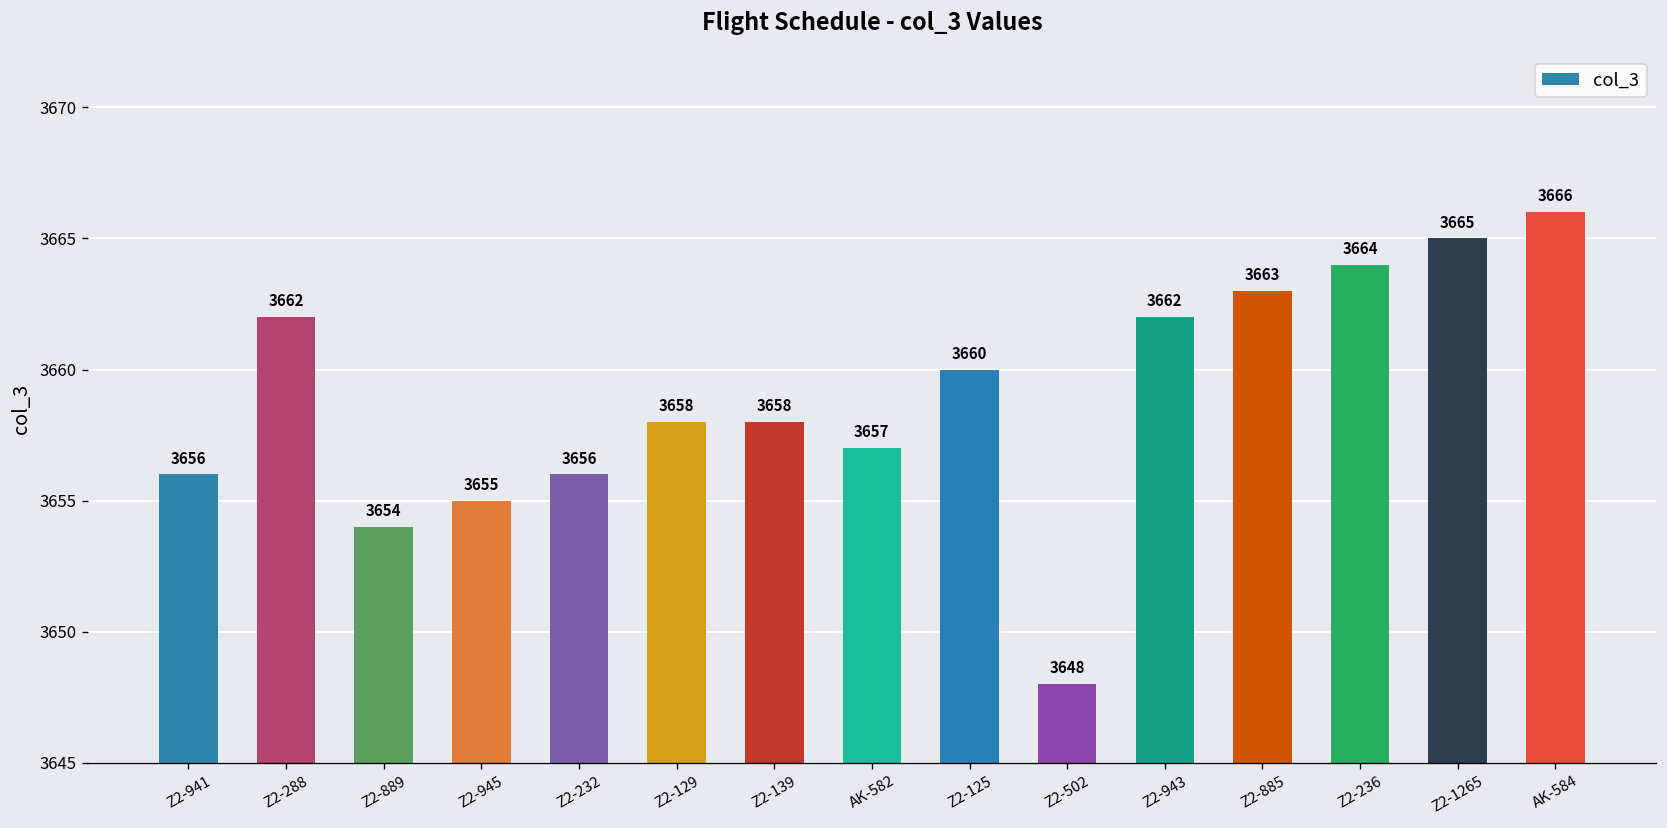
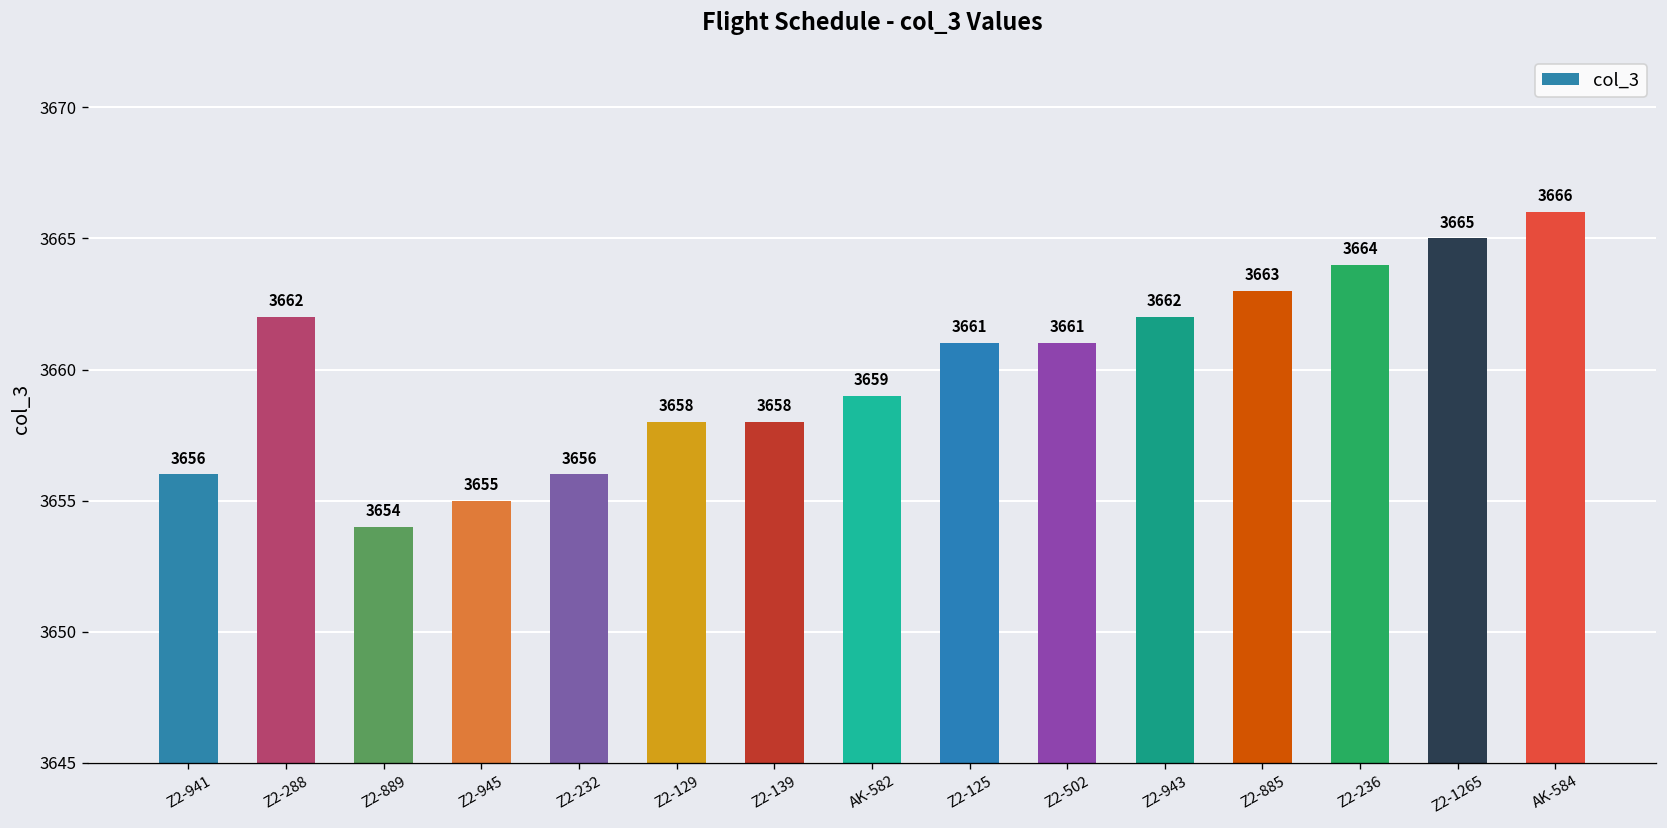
  {
    "Z2-941": 3656,
    "Z2-288": 3662,
    "Z2-889": 3654,
    "Z2-945": 3655,
    "Z2-232": 3656,
    "Z2-129": 3658,
    "Z2-139": 3658,
-   "AK-582": 3657,
-   "Z2-125": 3660,
-   "Z2-502": 3648,
+   "AK-582": 3659,
+   "Z2-125": 3661,
+   "Z2-502": 3661,
    "Z2-943": 3662,
    "Z2-885": 3663,
    "Z2-236": 3664,
    "Z2-1265": 3665,
    "AK-584": 3666
  }
